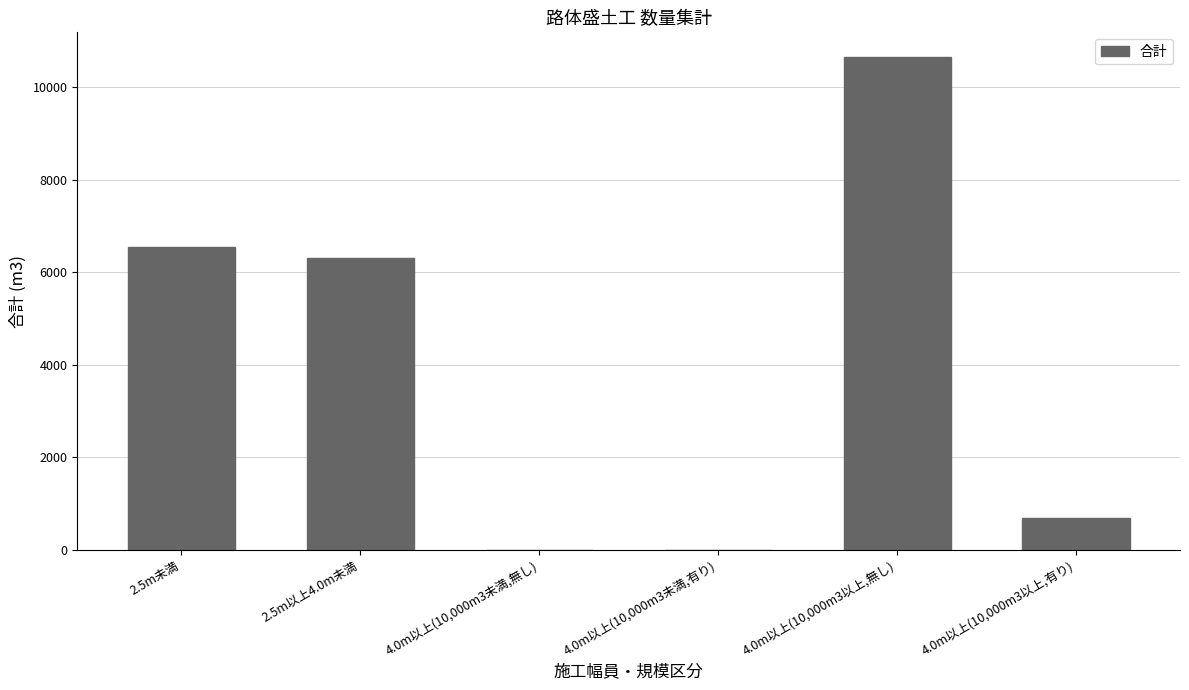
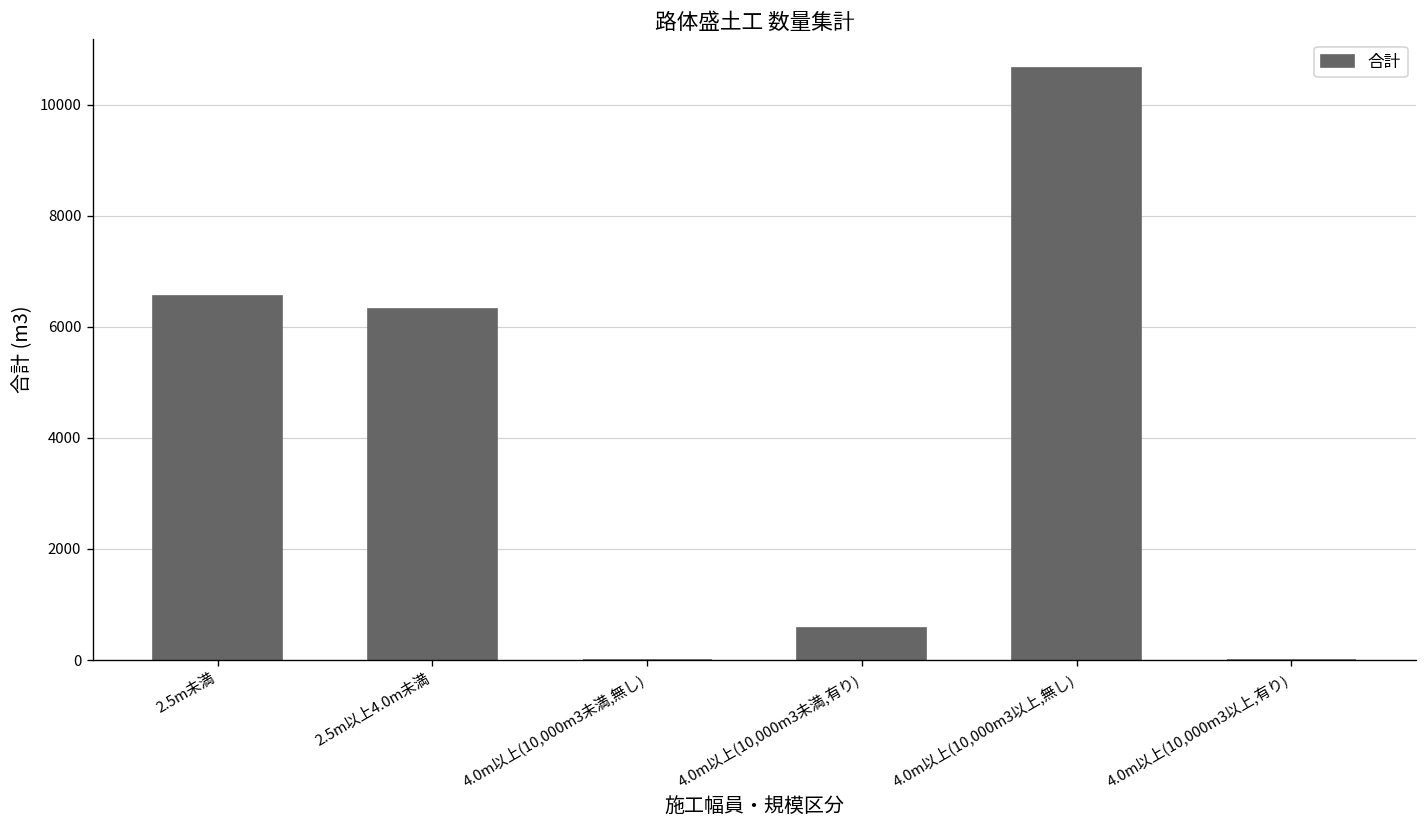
  {
    "2.5m未満": 6600,
    "2.5m以上4.0m未満": 6300,
    "4.0m以上(10,000m3未満,無し)": 0,
-   "4.0m以上(10,000m3未満,有り)": 0,
+   "4.0m以上(10,000m3未満,有り)": 600,
    "4.0m以上(10,000m3以上,無し)": 10700,
-   "4.0m以上(10,000m3以上,有り)": 700
+   "4.0m以上(10,000m3以上,有り)": 0
  }
